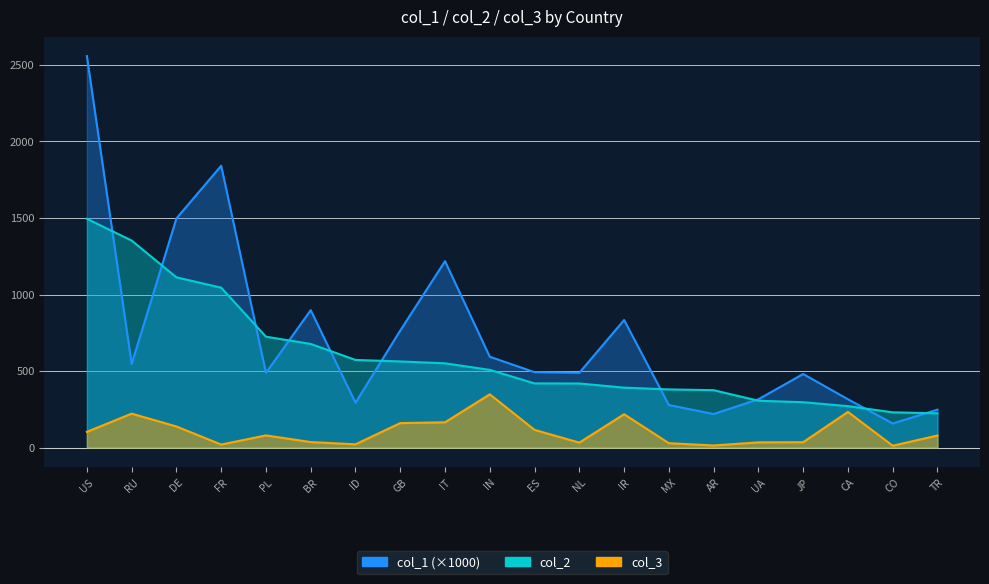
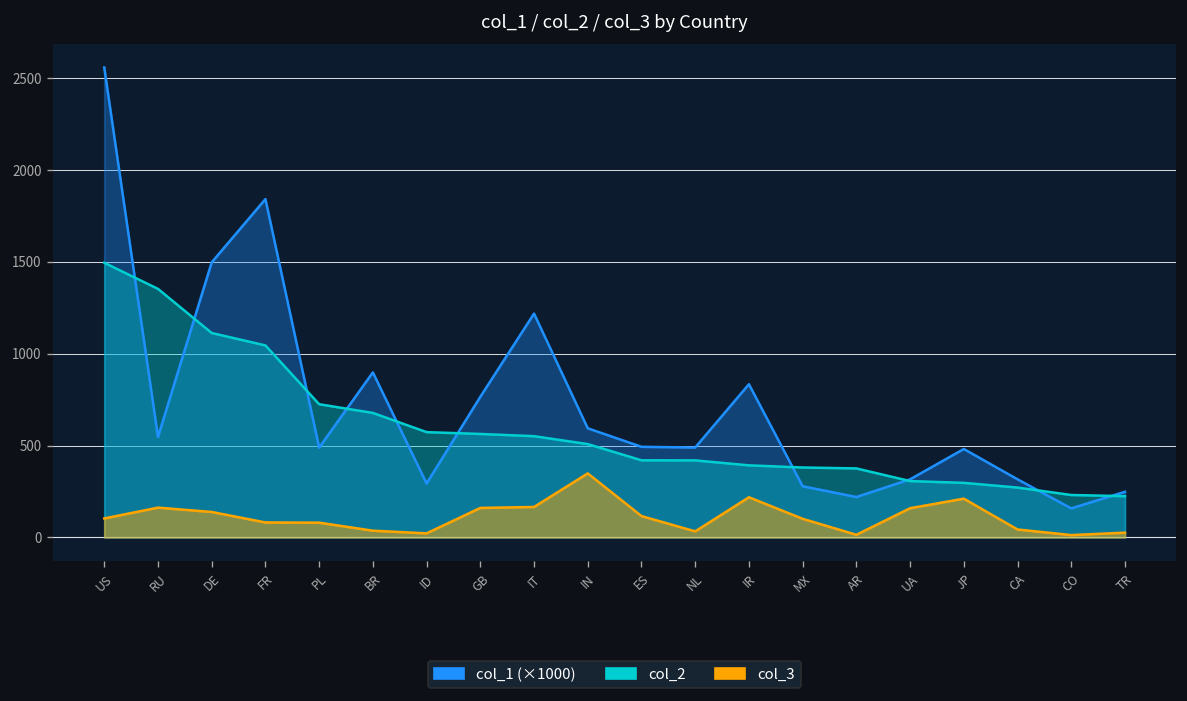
  {
    "col_3": {
      "US": 100,
-     "RU": 220,
+     "RU": 160,
      "DE": 140,
-     "FR": 20,
+     "FR": 80,
      "PL": 80,
      "BR": 40,
      "ID": 20,
      "GB": 160,
      "IT": 170,
      "IN": 350,
      "ES": 120,
      "NL": 30,
      "IR": 220,
-     "MX": 30,
+     "MX": 100,
      "AR": 10,
-     "UA": 30,
-     "JP": 40,
-     "CA": 230,
+     "UA": 160,
+     "JP": 210,
+     "CA": 40,
      "CO": 10,
-     "TR": 80
+     "TR": 30
    }
  }
